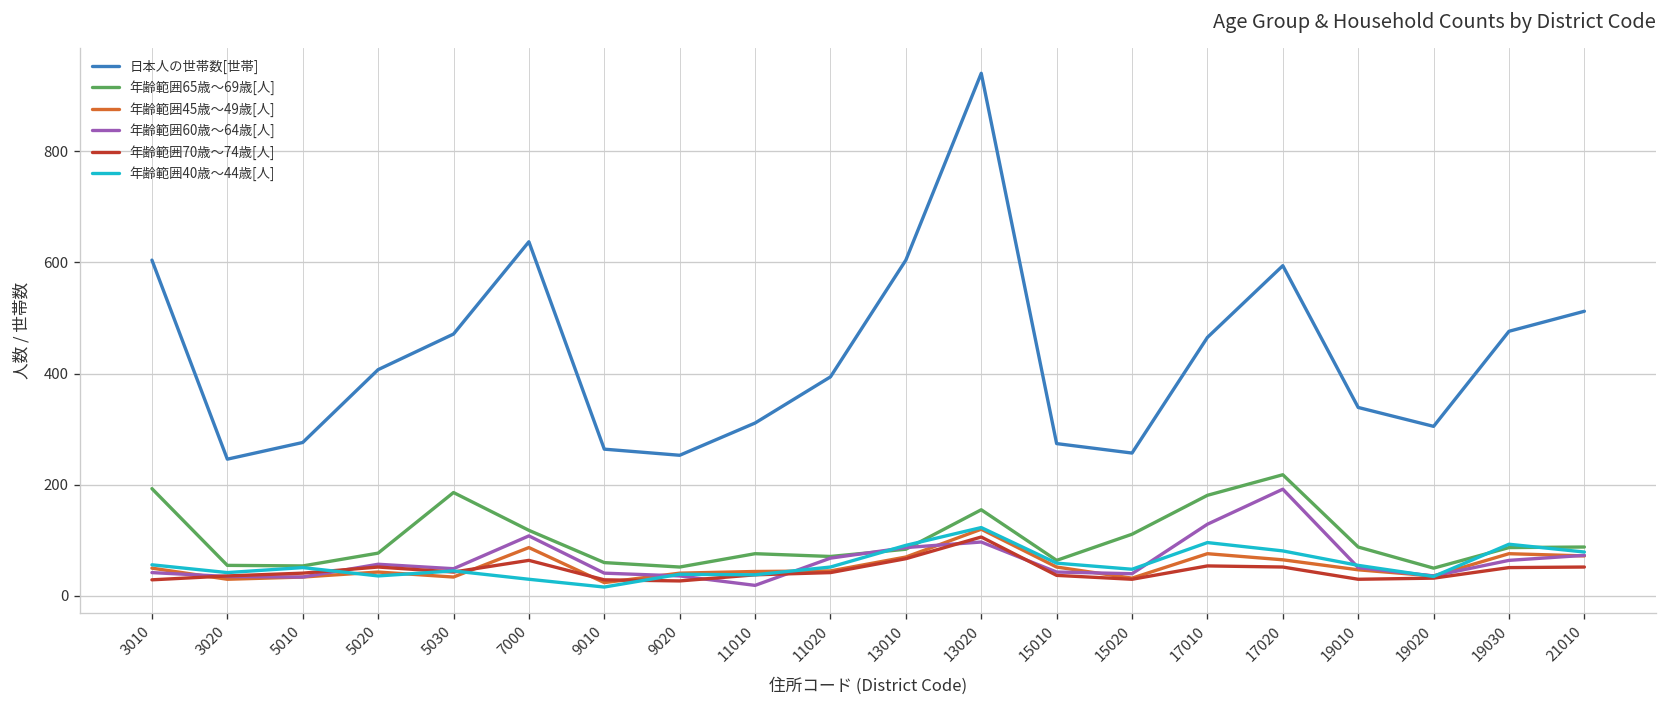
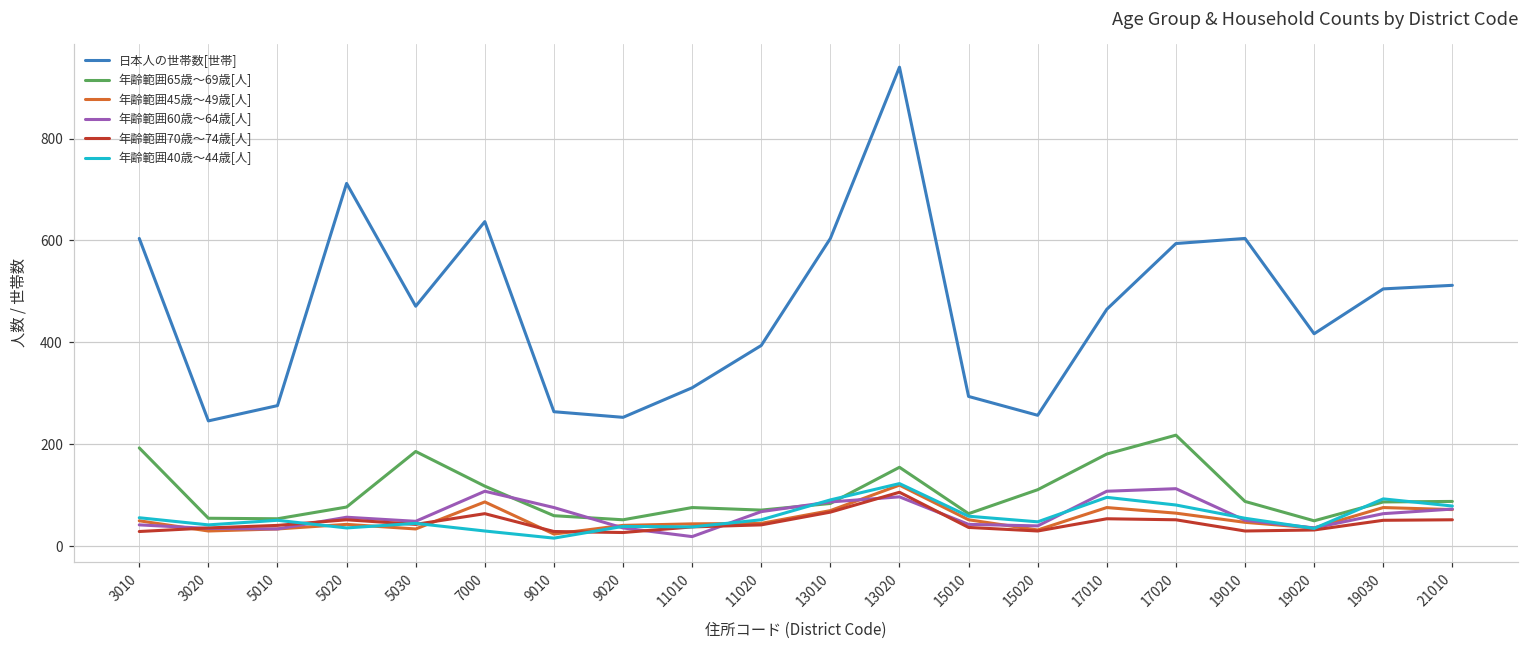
  {
    "日本人の世帯数[世帯]": {
      "3010": 600,
      "3020": 250,
      "5010": 280,
-     "5020": 410,
+     "5020": 710,
      "5030": 470,
      "7000": 640,
      "9010": 260,
      "9020": 250,
      "11010": 310,
      "11020": 390,
      "13010": 600,
      "13020": 940,
-     "15010": 270,
+     "15010": 290,
      "15020": 260,
      "17010": 470,
      "17020": 590,
-     "19010": 340,
-     "19020": 310,
-     "19030": 480,
+     "19010": 600,
+     "19020": 420,
+     "19030": 510,
      "21010": 510
    },
    "年齢範囲65歳～69歳[人]": {
      "3010": 190,
      "3020": 60,
      "5020": 80,
      "5030": 190,
      "7000": 120,
      "9010": 60,
      "9020": 50,
      "11010": 80,
      "13020": 160,
      "15020": 110,
      "17010": 180,
      "17020": 220,
      "19010": 90,
      "19020": 50,
      "19030": 90,
      "21010": 90
    },
    "年齢範囲60歳～64歳[人]": {
      "3010": 40,
      "7000": 110,
-     "9010": 40,
+     "9010": 80,
      "11010": 20,
      "13020": 100,
      "15010": 40,
      "15020": 40,
-     "17010": 130,
-     "17020": 190,
+     "17010": 110,
+     "17020": 110,
      "19030": 60
    },
    "年齢範囲40歳～44歳[人]": {
      "3010": 60,
      "3020": 40,
      "5020": 40,
      "7000": 30,
      "9010": 20,
      "11020": 50,
      "15020": 50,
      "17010": 100,
      "17020": 80,
      "19030": 90,
      "21010": 80
    }
  }
